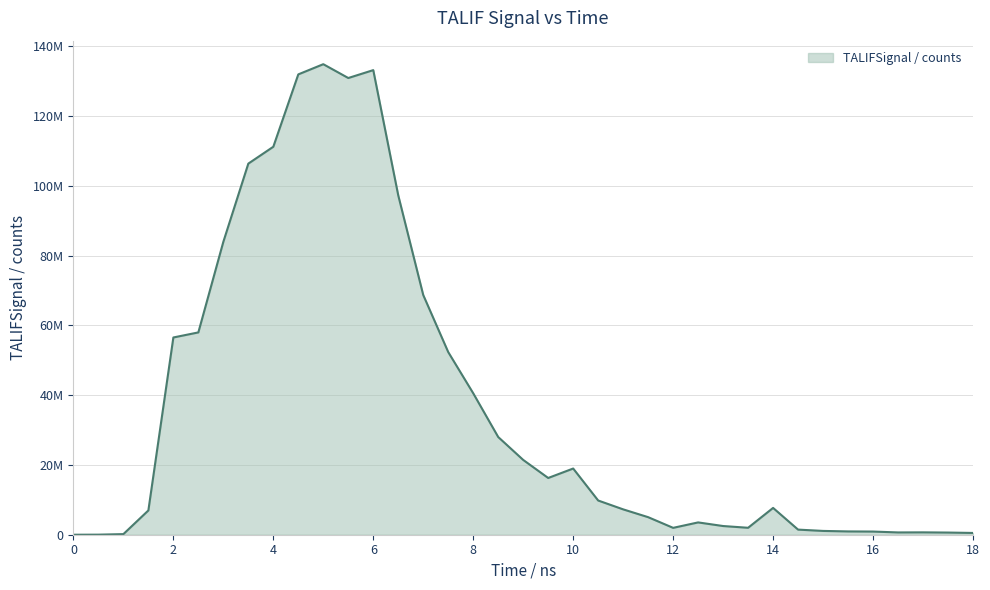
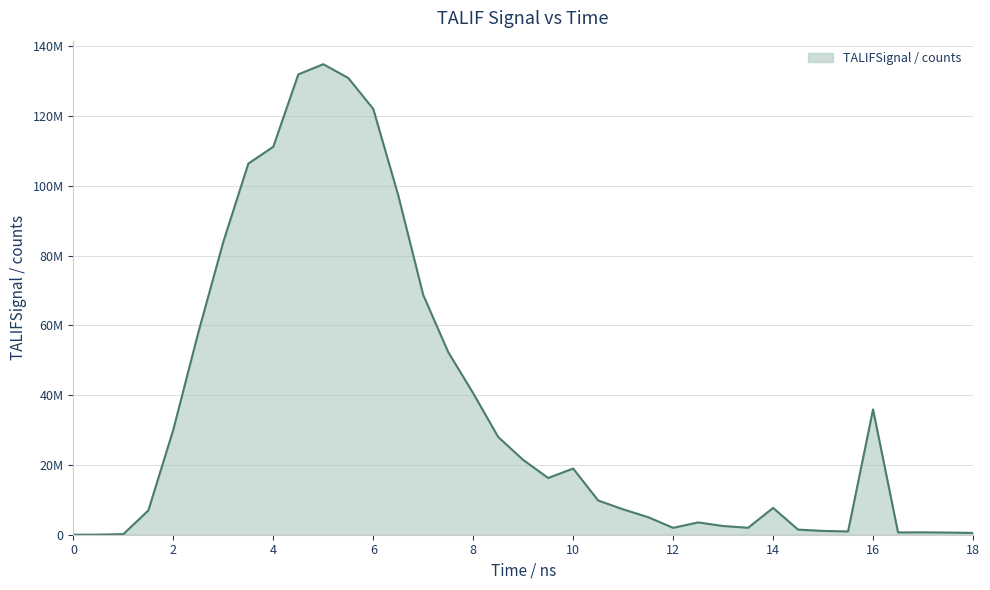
  {
    "0": 0,
-   "2": 57000000,
+   "2": 30000000,
    "4": 111000000,
-   "6": 133000000,
+   "6": 122000000,
    "8": 41000000,
    "10": 19000000,
    "12": 2000000,
    "14": 8000000,
-   "16": 1000000,
+   "16": 36000000,
    "18": 1000000
  }
